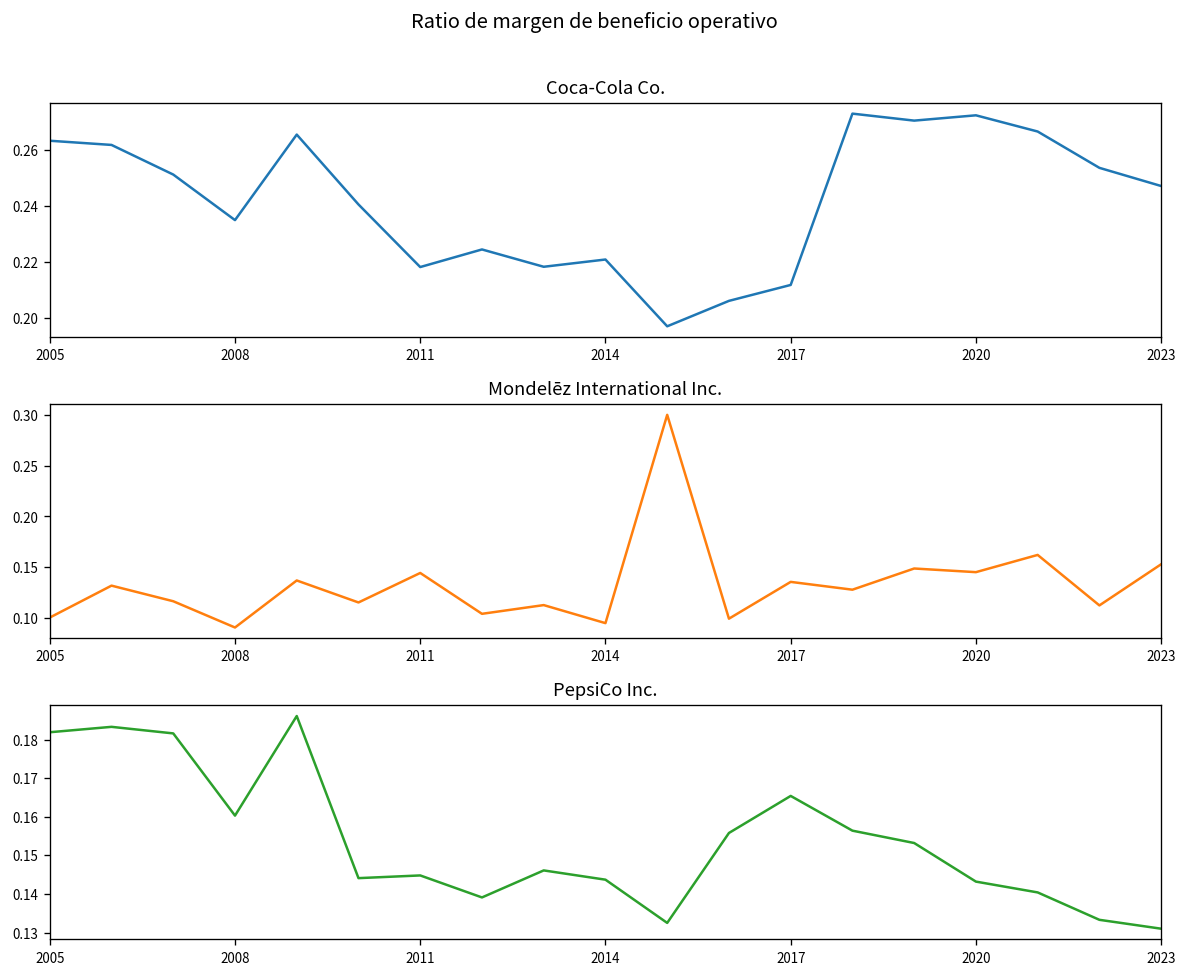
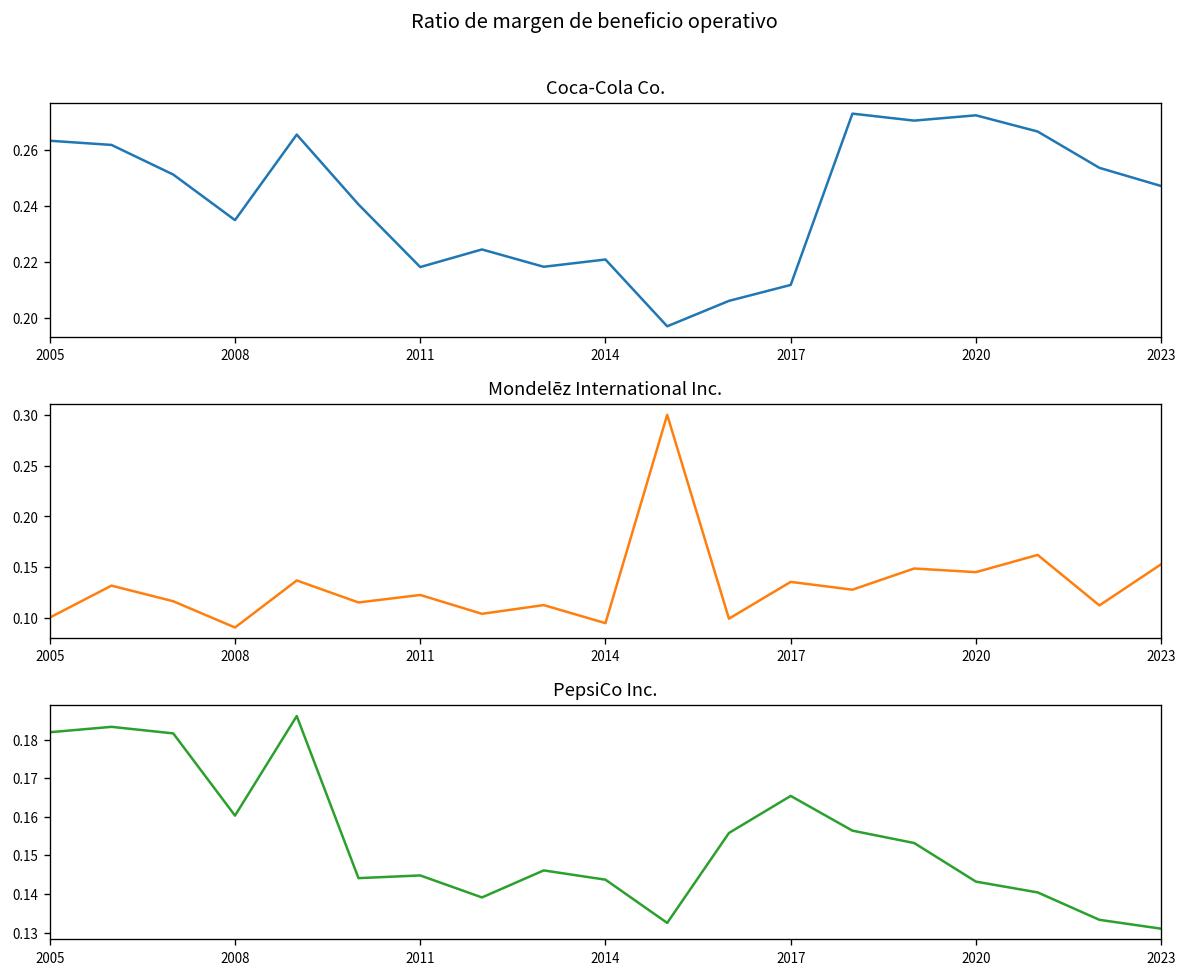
  {
    "Coca-Cola Co.": {
      "2005": 0.263,
      "2008": 0.235,
      "2011": 0.218,
      "2014": 0.221,
      "2017": 0.212,
      "2020": 0.273,
      "2023": 0.247
    },
    "Mondelēz International Inc.": {
      "2005": 0.10,
      "2008": 0.09,
-     "2011": 0.14,
+     "2011": 0.12,
      "2014": 0.09,
      "2017": 0.14,
      "2020": 0.15,
      "2023": 0.15
    },
    "PepsiCo Inc.": {
      "2005": 0.182,
      "2008": 0.160,
      "2011": 0.145,
      "2014": 0.144,
      "2017": 0.165,
      "2020": 0.143,
      "2023": 0.131
    }
  }
